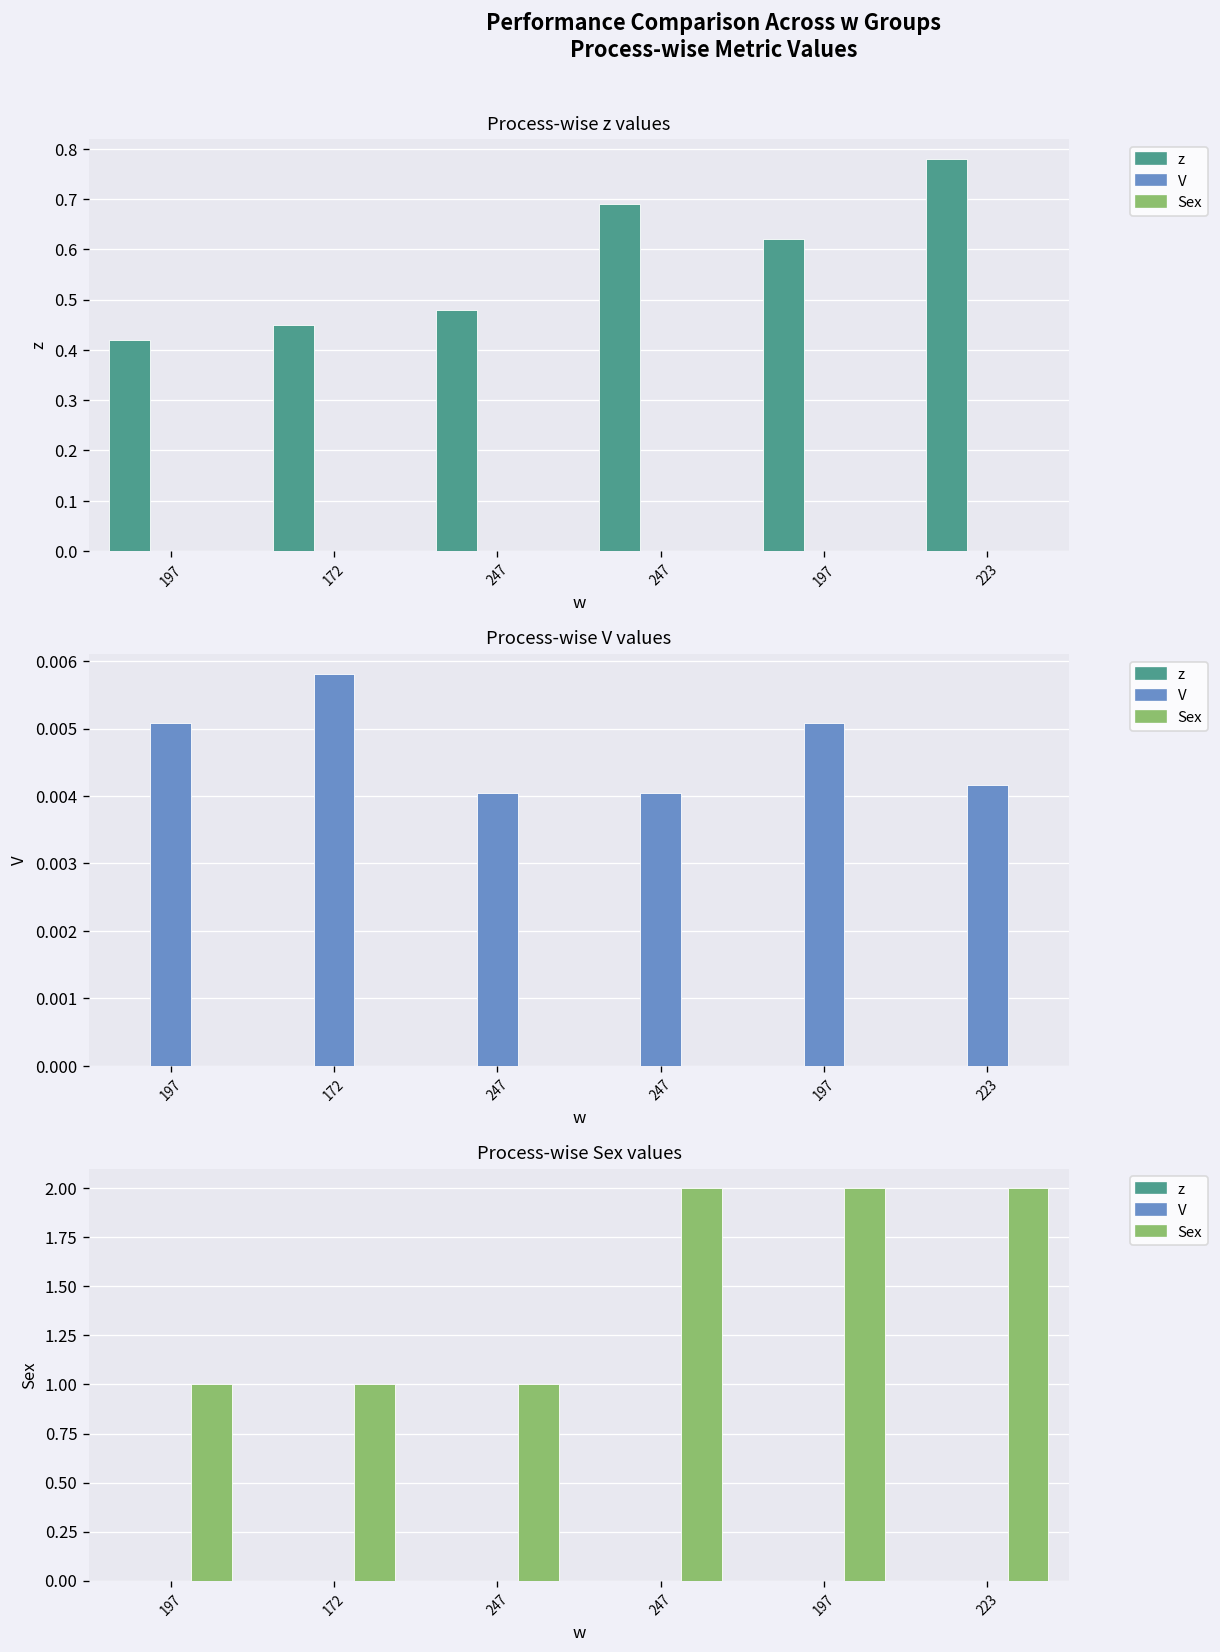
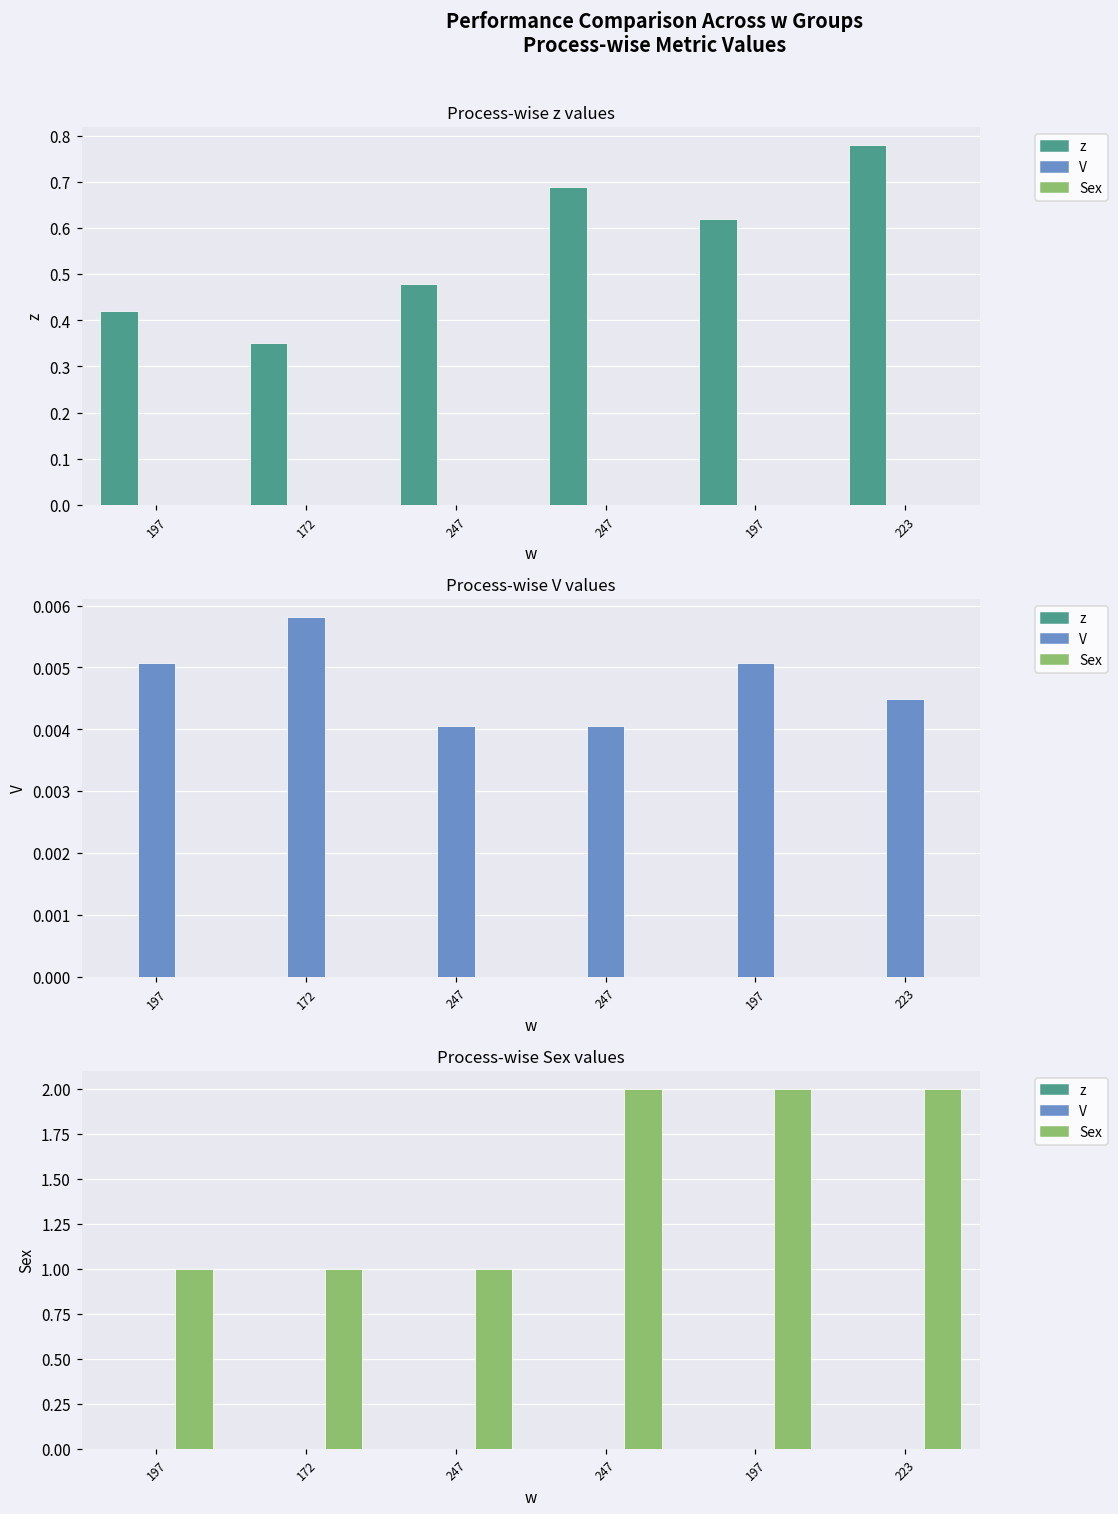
  {
    "Process-wise z values": {
-     "172": 0.45,
+     "172": 0.35,
      "223": 0.78
    },
    "Process-wise V values": {
      "172": 0.0058,
-     "223": 0.0042
+     "223": 0.0045
    },
    "Process-wise Sex values": {
      "172": 1.00,
      "223": 2.00
    }
  }
